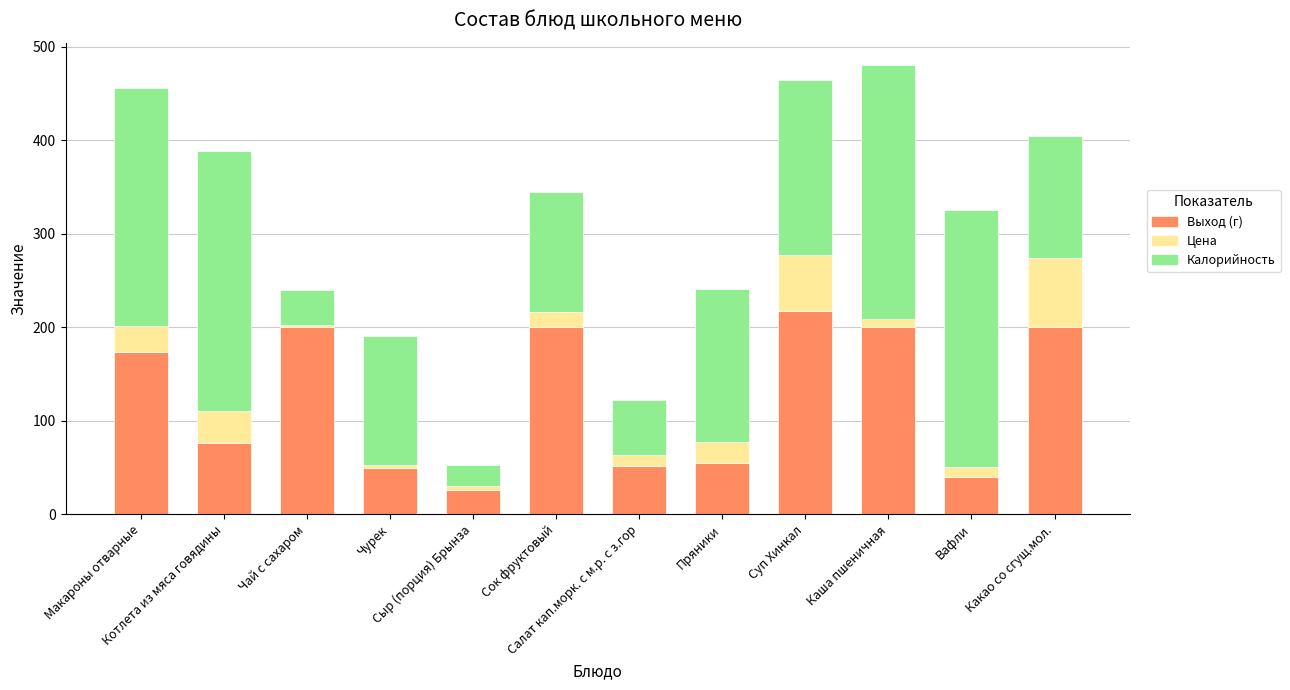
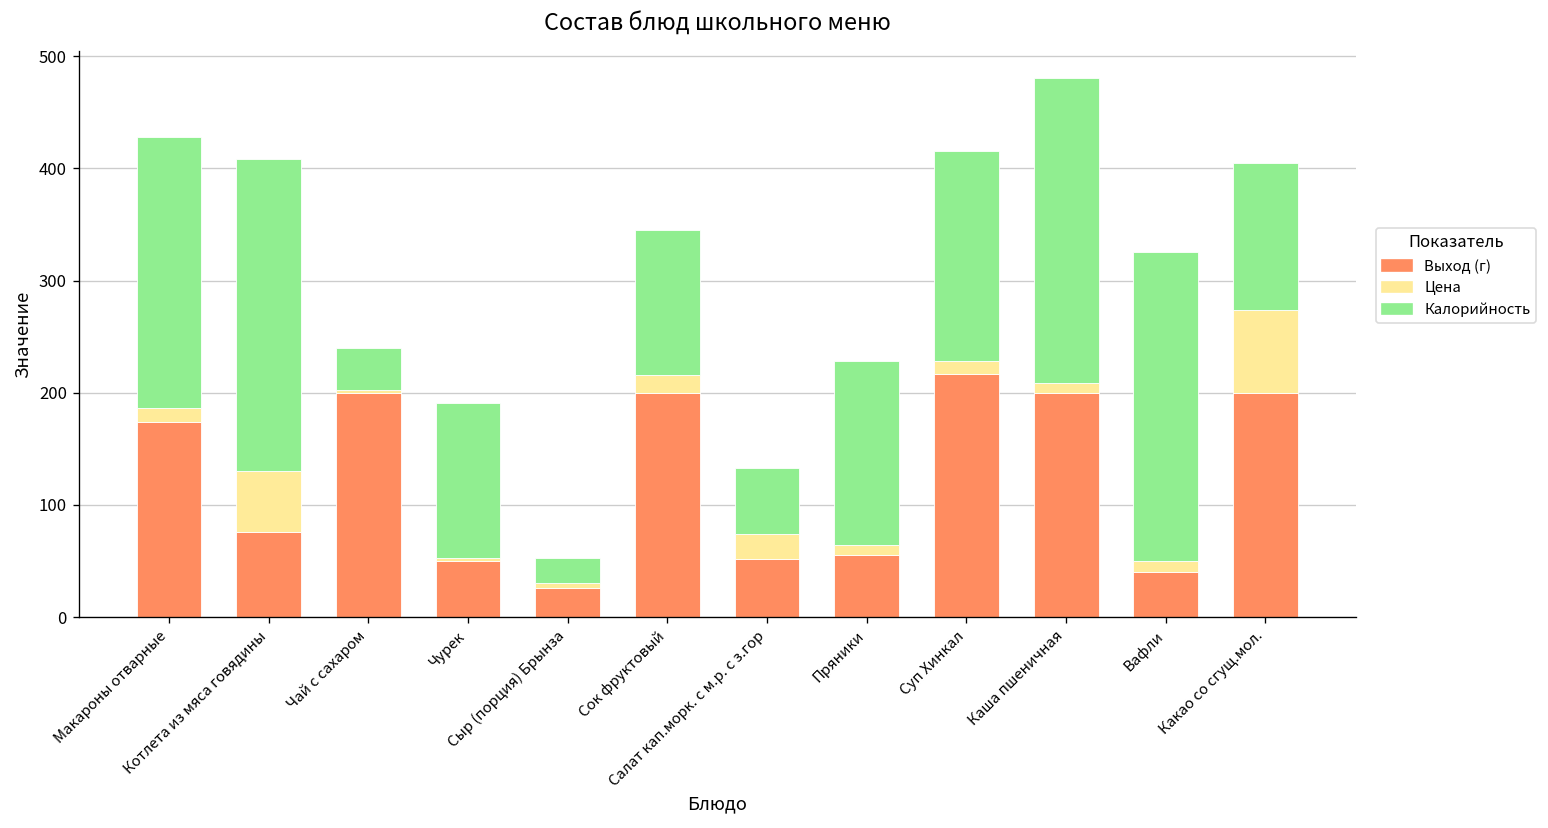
  {
    "Выход (г)": {
      "Макароны отварные": 170,
      "Котлета из мяса говядины": 80,
      "Чай с сахаром": 200,
      "Чурек": 50,
      "Сыр (порция) Брынза": 30,
      "Сок фруктовый": 200,
      "Салат кап.морк. с м.р. с з.гор": 50,
      "Пряники": 60,
      "Суп Хинкал": 220,
      "Каша пшеничная": 200,
      "Вафли": 40,
      "Какао со сгущ.мол.": 200
    },
    "Цена": {
-     "Макароны отварные": 30,
-     "Котлета из мяса говядины": 30,
+     "Макароны отварные": 10,
+     "Котлета из мяса говядины": 50,
      "Чурек": 0,
      "Сыр (порция) Брынза": 0,
      "Сок фруктовый": 20,
-     "Салат кап.морк. с м.р. с з.гор": 10,
-     "Пряники": 20,
-     "Суп Хинкал": 60,
+     "Салат кап.морк. с м.р. с з.гор": 20,
+     "Пряники": 10,
+     "Суп Хинкал": 10,
      "Каша пшеничная": 10,
      "Вафли": 10,
      "Какао со сгущ.мол.": 70
    },
    "Калорийность": {
-     "Макароны отварные": 260,
+     "Макароны отварные": 240,
      "Котлета из мяса говядины": 280,
      "Чай с сахаром": 40,
      "Чурек": 140,
      "Сыр (порция) Брынза": 20,
      "Сок фруктовый": 130,
      "Салат кап.морк. с м.р. с з.гор": 60,
      "Пряники": 160,
      "Суп Хинкал": 190,
      "Каша пшеничная": 270,
      "Вафли": 280,
      "Какао со сгущ.мол.": 130
    }
  }
